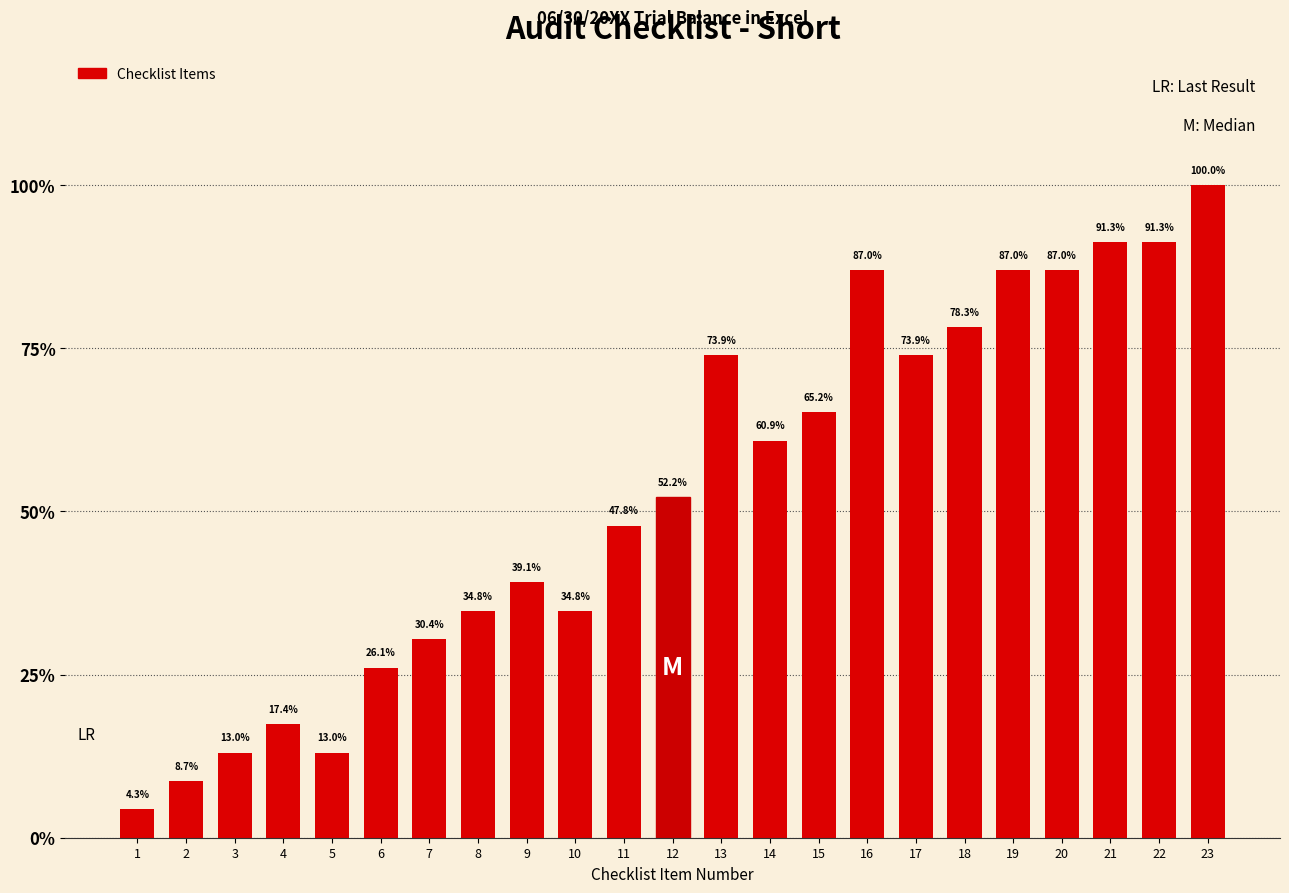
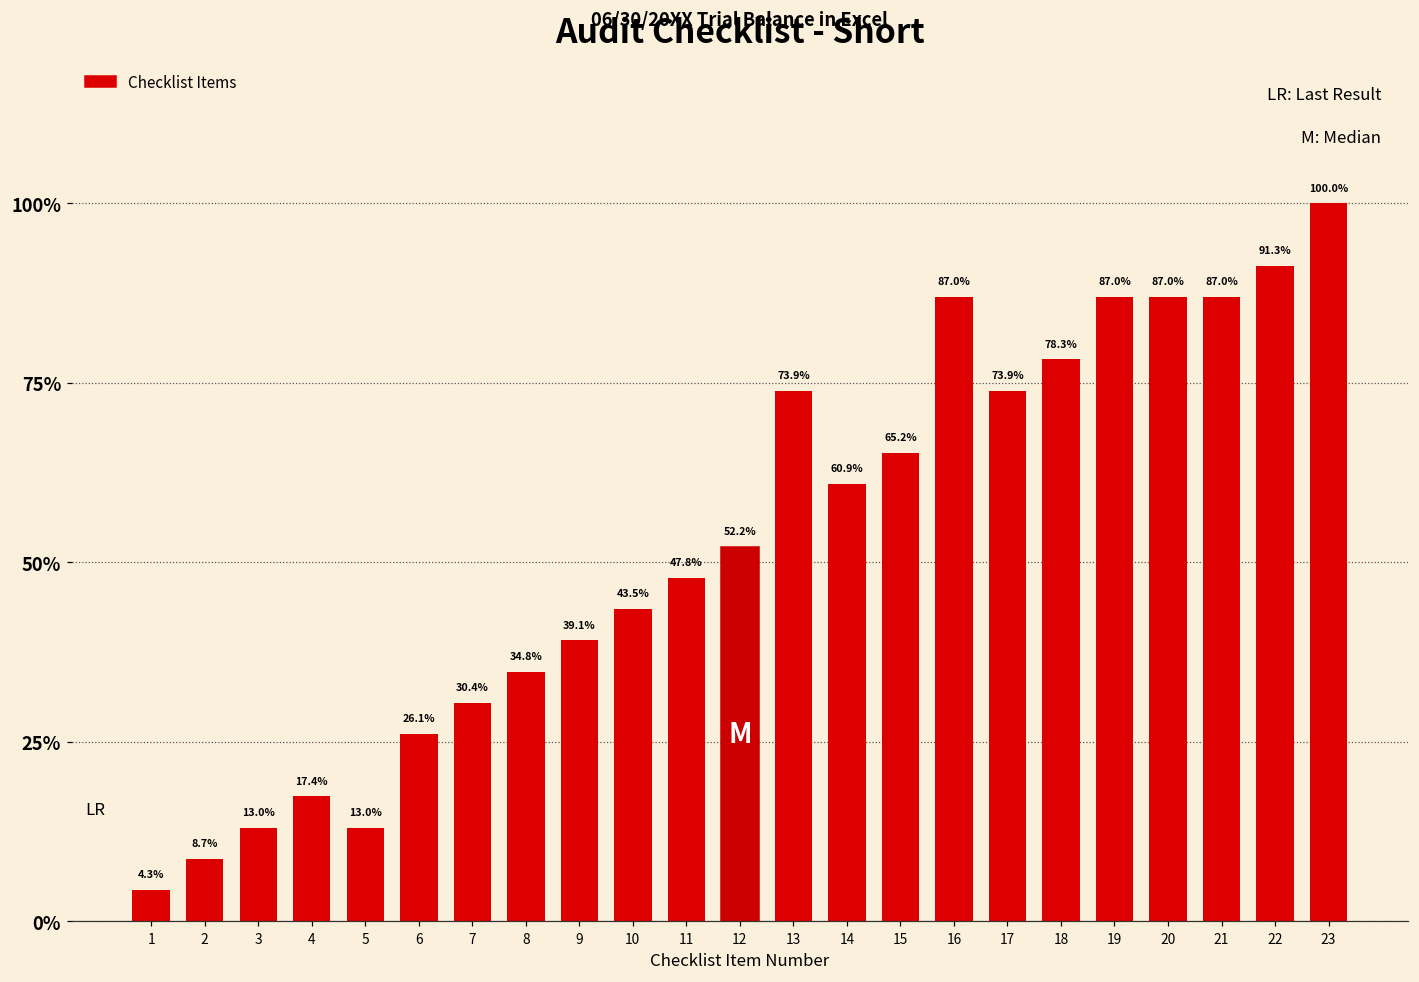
  {
    "1": "4.3%",
    "2": "8.7%",
    "3": "13.0%",
    "4": "17.4%",
    "5": "13.0%",
    "6": "26.1%",
    "7": "30.4%",
    "8": "34.8%",
    "9": "39.1%",
-   "10": "34.8%",
+   "10": "43.5%",
    "11": "47.8%",
    "12": "52.2%",
    "13": "73.9%",
    "14": "60.9%",
    "15": "65.2%",
    "16": "87.0%",
    "17": "73.9%",
    "18": "78.3%",
    "19": "87.0%",
    "20": "87.0%",
-   "21": "91.3%",
+   "21": "87.0%",
    "22": "91.3%",
    "23": "100.0%"
  }
